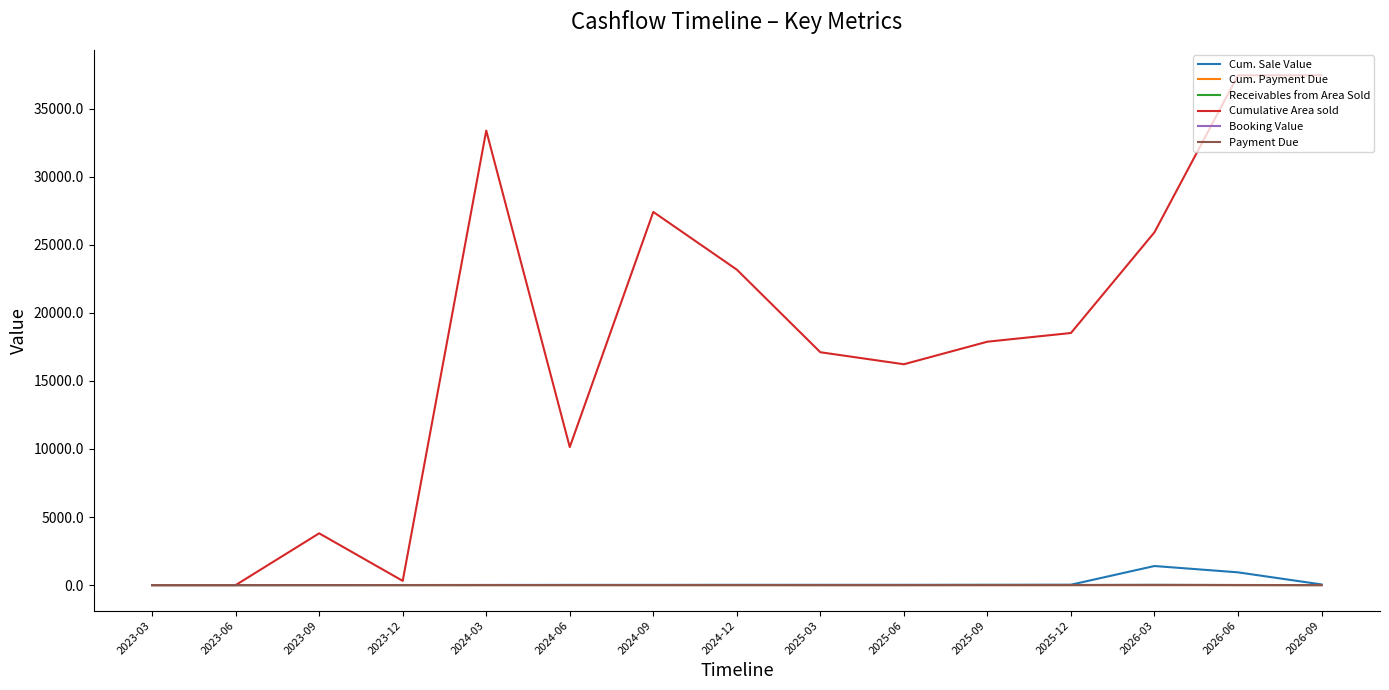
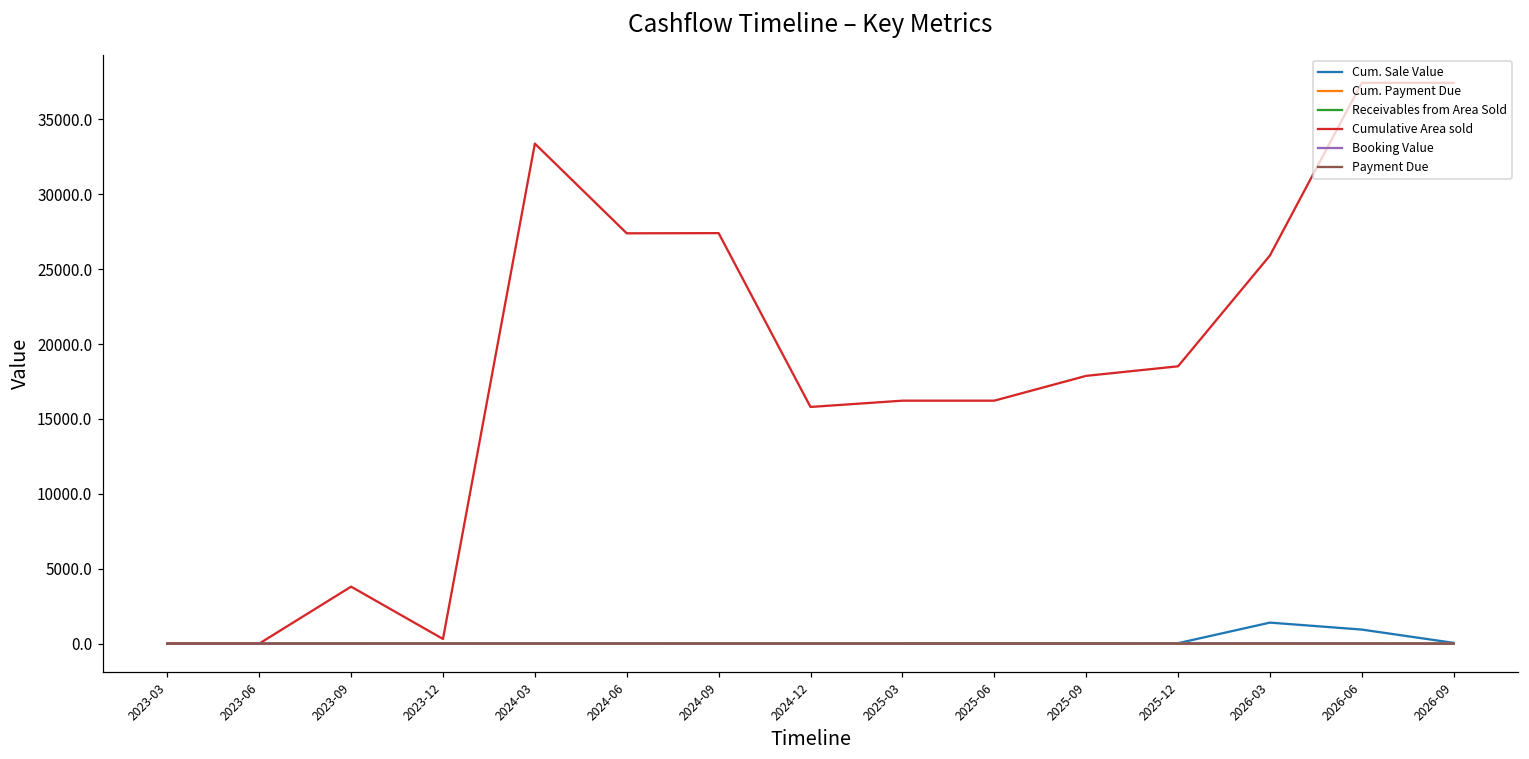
  {
    "Cum. Sale Value": {
      "2026-03": 1400,
      "2026-06": 900
    },
    "Payment Due": {
      "2026-03": 0,
      "2026-06": 0
    },
    "Cumulative Area sold": {
      "2023-09": 3800,
      "2023-12": 300,
      "2024-03": 33400,
-     "2024-06": 10100,
+     "2024-06": 27400,
      "2024-09": 27400,
-     "2024-12": 23200,
-     "2025-03": 17100,
+     "2024-12": 15800,
+     "2025-03": 16200,
      "2025-06": 16200,
      "2025-09": 17900,
      "2025-12": 18500,
      "2026-03": 25900
    }
  }
